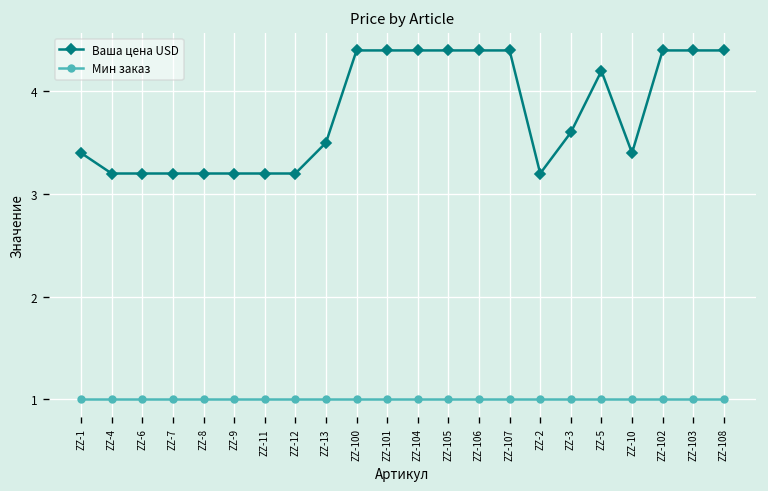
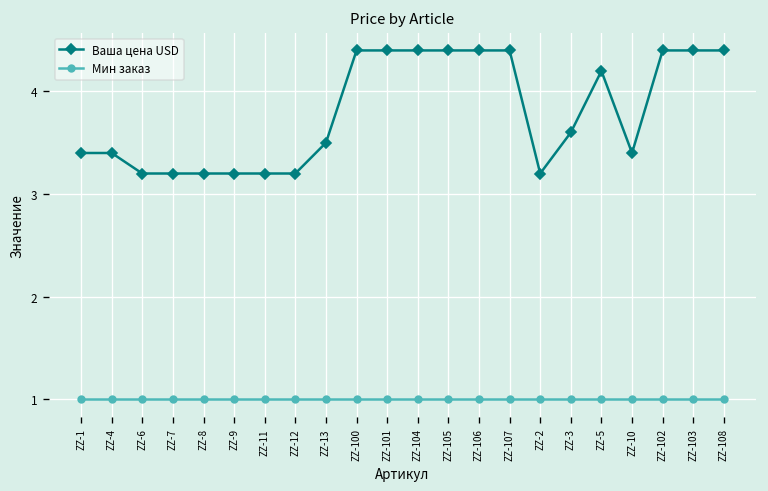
  {
    "Ваша цена USD": {
      "ZZ-1": 3.4,
-     "ZZ-4": 3.2,
+     "ZZ-4": 3.4,
      "ZZ-6": 3.2,
      "ZZ-7": 3.2,
      "ZZ-8": 3.2,
      "ZZ-9": 3.2,
      "ZZ-11": 3.2,
      "ZZ-12": 3.2,
      "ZZ-13": 3.5,
      "ZZ-100": 4.4,
      "ZZ-101": 4.4,
      "ZZ-104": 4.4,
      "ZZ-105": 4.4,
      "ZZ-106": 4.4,
      "ZZ-107": 4.4,
      "ZZ-2": 3.2,
      "ZZ-3": 3.6,
      "ZZ-5": 4.2,
      "ZZ-10": 3.4,
      "ZZ-102": 4.4,
      "ZZ-103": 4.4,
      "ZZ-108": 4.4
    },
    "Мин заказ": {
      "ZZ-1": 1.0,
      "ZZ-4": 1.0,
      "ZZ-6": 1.0,
      "ZZ-7": 1.0,
      "ZZ-8": 1.0,
      "ZZ-9": 1.0,
      "ZZ-11": 1.0,
      "ZZ-12": 1.0,
      "ZZ-13": 1.0,
      "ZZ-100": 1.0,
      "ZZ-101": 1.0,
      "ZZ-104": 1.0,
      "ZZ-105": 1.0,
      "ZZ-106": 1.0,
      "ZZ-107": 1.0,
      "ZZ-2": 1.0,
      "ZZ-3": 1.0,
      "ZZ-5": 1.0,
      "ZZ-10": 1.0,
      "ZZ-102": 1.0,
      "ZZ-103": 1.0,
      "ZZ-108": 1.0
    }
  }
